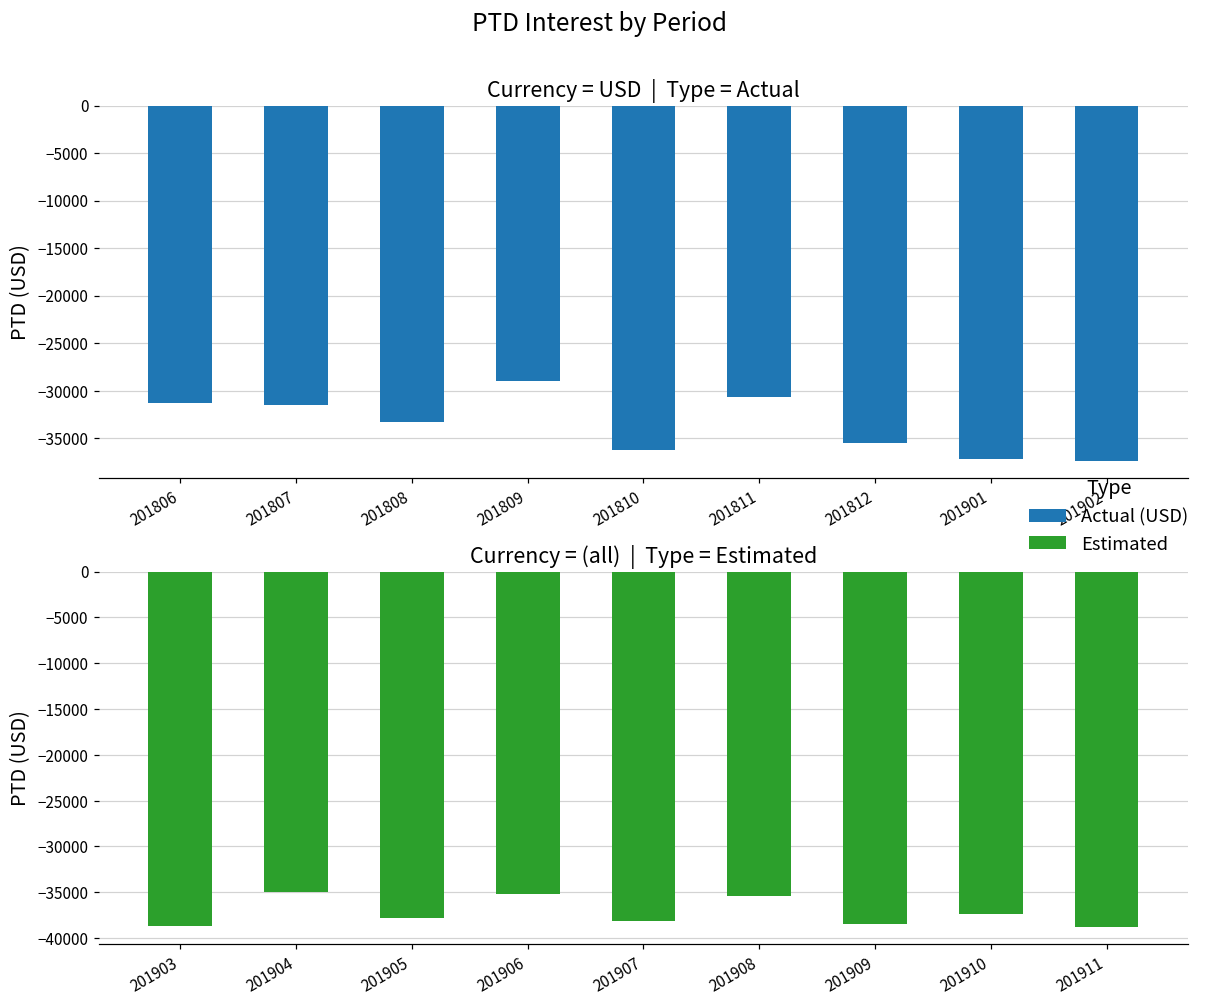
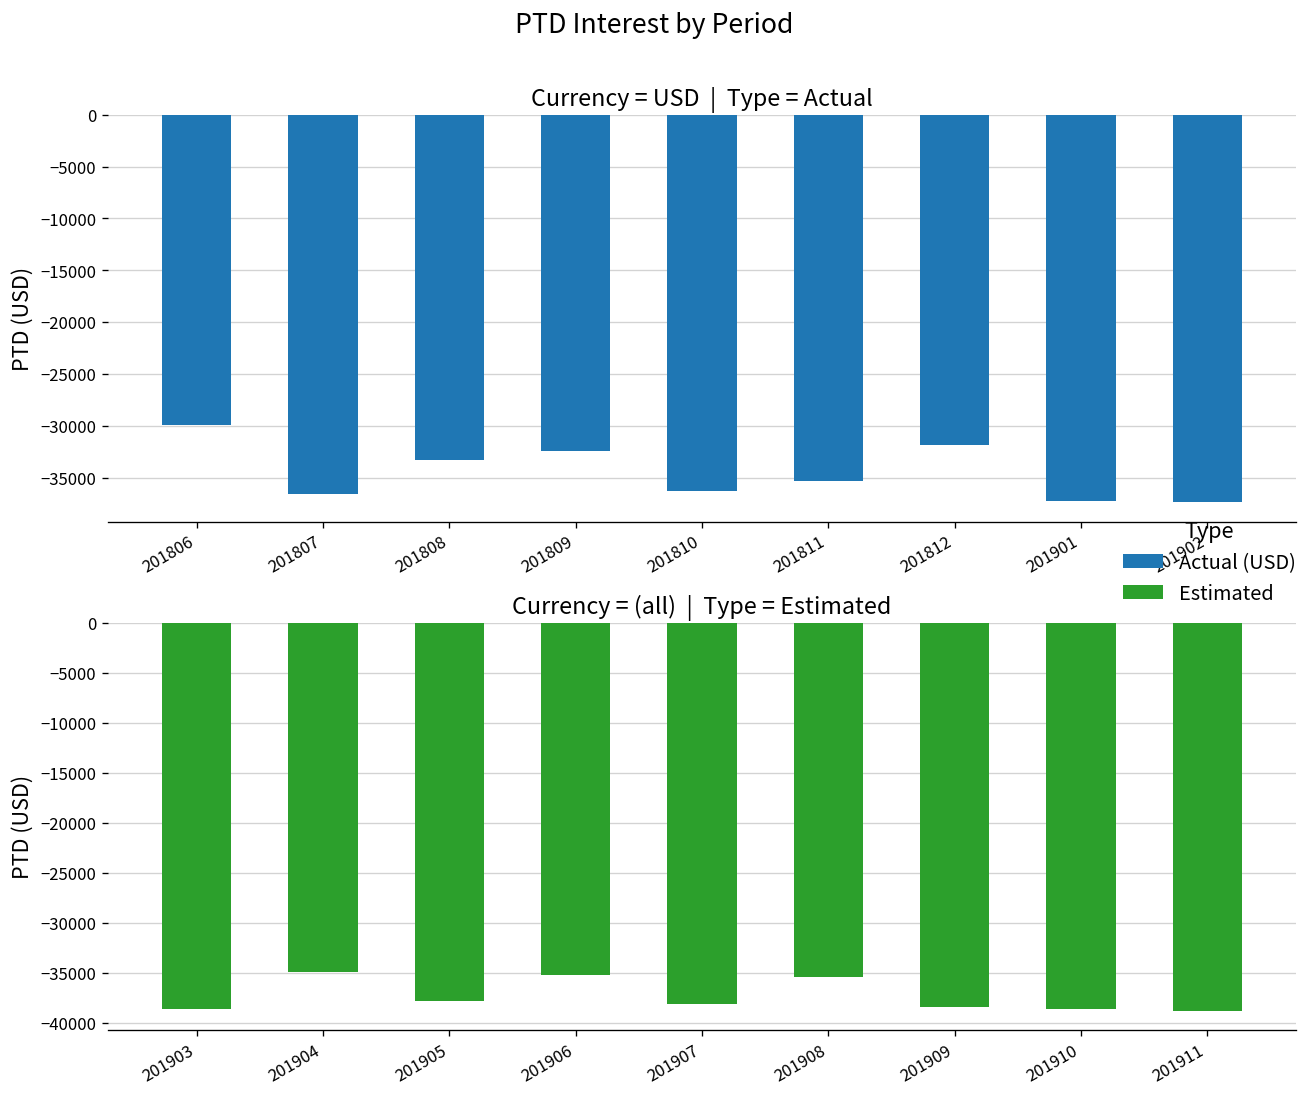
  {
    "Currency = USD | Type = Actual": {
-     "201806": -31000,
-     "201807": -32000,
+     "201806": -30000,
+     "201807": -37000,
      "201808": -33000,
-     "201809": -29000,
+     "201809": -32000,
      "201810": -36000,
-     "201811": -31000,
-     "201812": -35000,
+     "201811": -35000,
+     "201812": -32000,
      "201901": -37000,
      "201902": -37000
    },
    "Currency = (all) | Type = Estimated": {
      "201903": -39000,
      "201904": -35000,
      "201905": -38000,
      "201906": -35000,
      "201907": -38000,
      "201908": -35000,
      "201909": -38000,
-     "201910": -37000,
+     "201910": -39000,
      "201911": -39000
    }
  }
